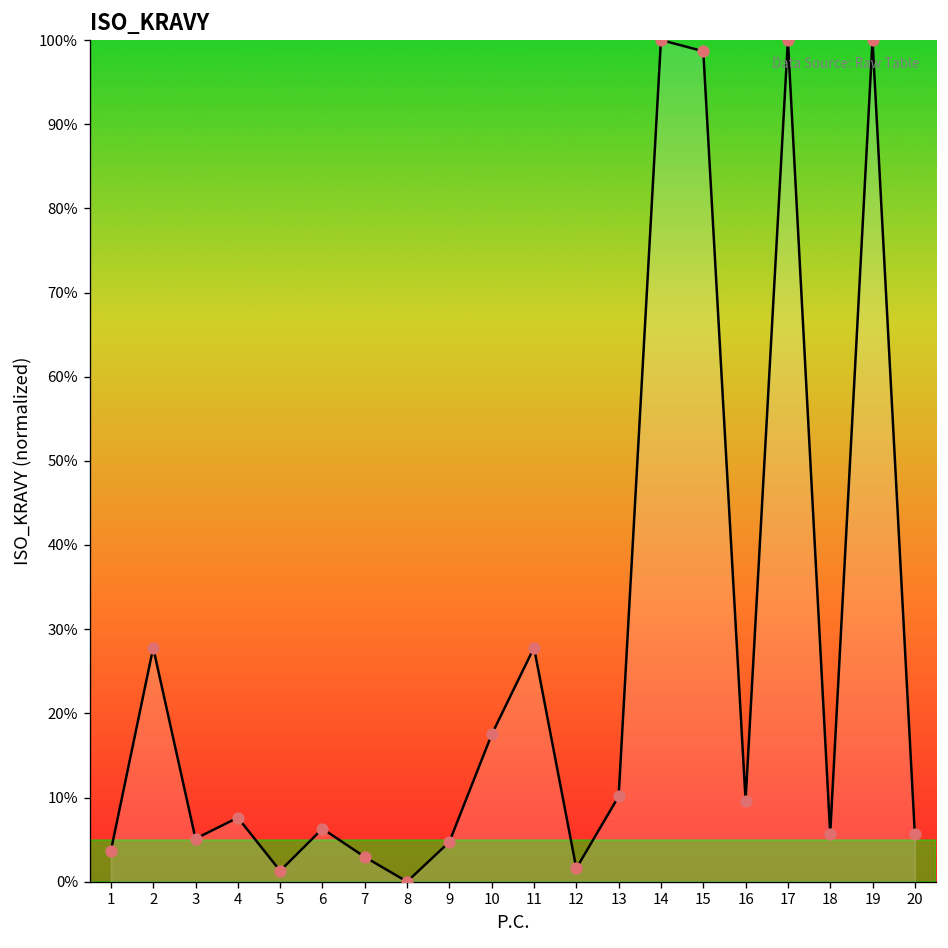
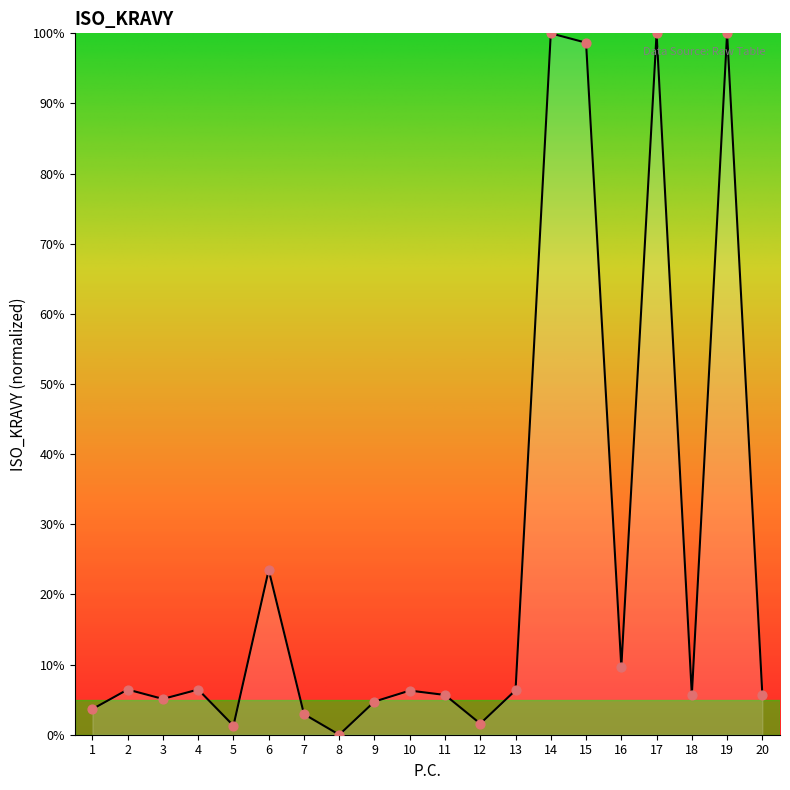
  {
-   "2": "28%",
+   "2": "6%",
    "3": "5%",
-   "4": "8%",
-   "6": "6%",
-   "10": "17%",
-   "11": "28%",
-   "13": "10%",
+   "4": "6%",
+   "6": "23%",
+   "10": "6%",
+   "11": "6%",
+   "13": "6%",
    "14": "100%",
    "15": "99%",
    "16": "10%",
    "17": "100%",
    "18": "6%",
    "19": "100%",
    "20": "6%"
  }
